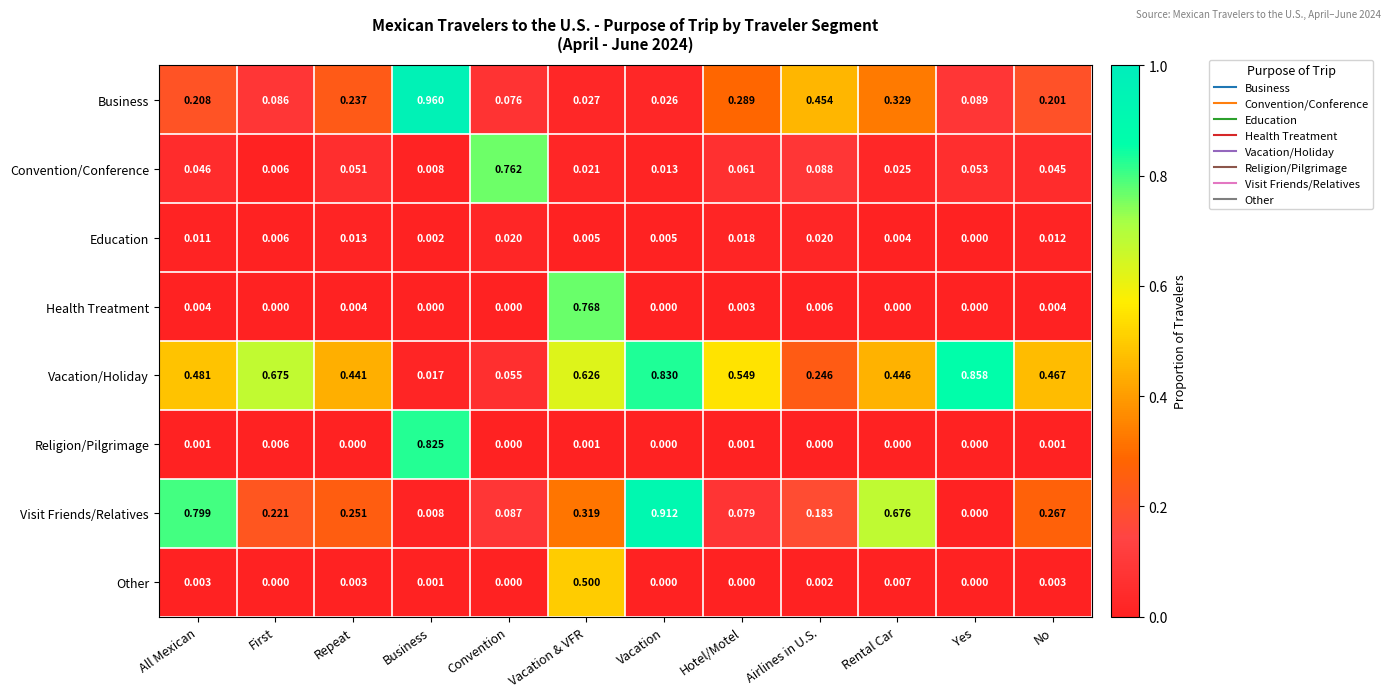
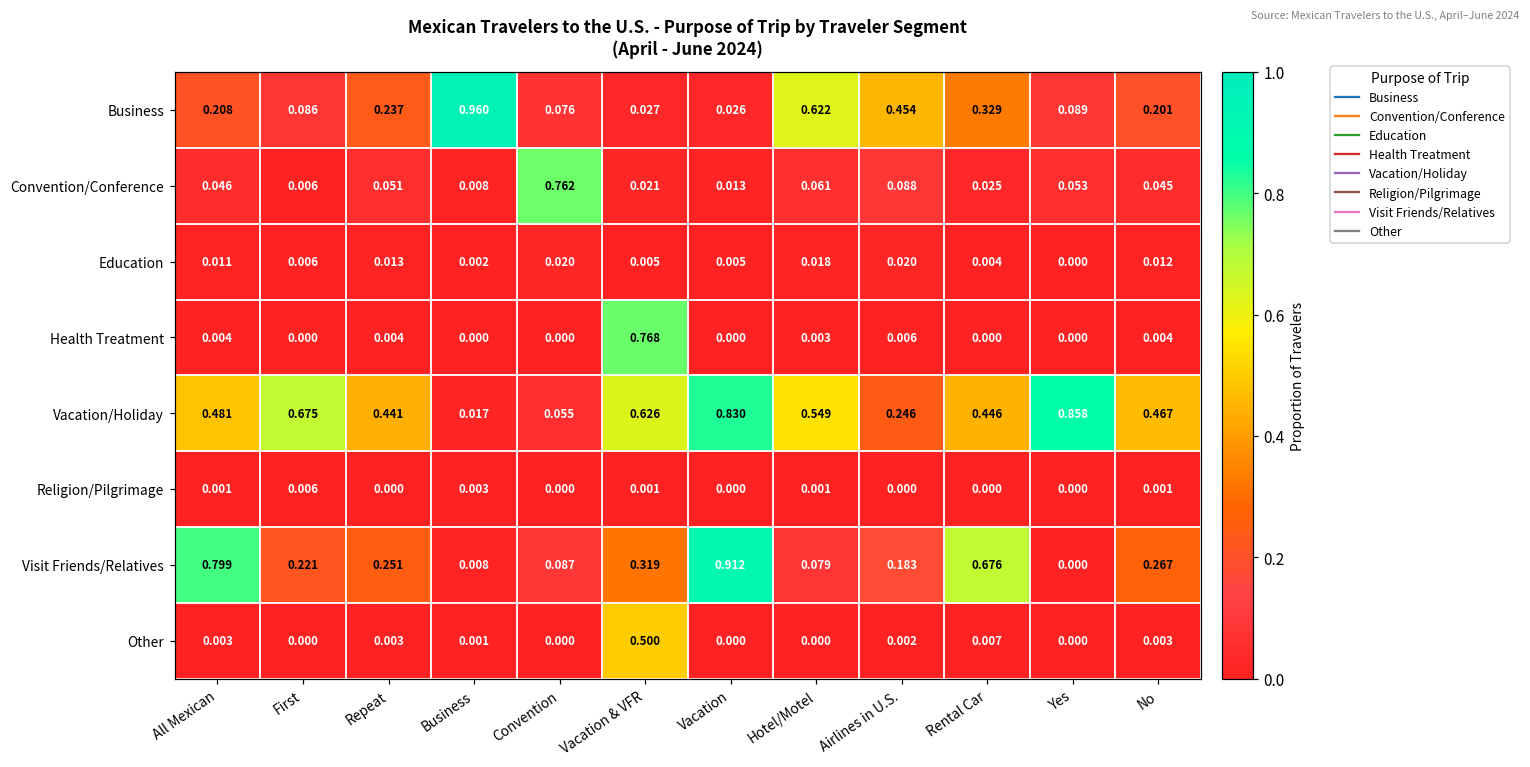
  {
    "Business": {
      "All Mexican": 0.208,
      "First": 0.086,
      "Repeat": 0.237,
      "Business": 0.960,
      "Convention": 0.076,
      "Vacation & VFR": 0.027,
      "Vacation": 0.026,
-     "Hotel/Motel": 0.289,
+     "Hotel/Motel": 0.622,
      "Airlines in U.S.": 0.454,
      "Rental Car": 0.329,
      "Yes": 0.089,
      "No": 0.201
    },
    "Convention/Conference": {
      "All Mexican": 0.046,
      "First": 0.006,
      "Repeat": 0.051,
      "Business": 0.008,
      "Convention": 0.762,
      "Vacation & VFR": 0.021,
      "Vacation": 0.013,
      "Hotel/Motel": 0.061,
      "Airlines in U.S.": 0.088,
      "Rental Car": 0.025,
      "Yes": 0.053,
      "No": 0.045
    },
    "Education": {
      "All Mexican": 0.011,
      "First": 0.006,
      "Repeat": 0.013,
      "Business": 0.002,
      "Convention": 0.020,
      "Vacation & VFR": 0.005,
      "Vacation": 0.005,
      "Hotel/Motel": 0.018,
      "Airlines in U.S.": 0.020,
      "Rental Car": 0.004,
      "Yes": 0.000,
      "No": 0.012
    },
    "Health Treatment": {
      "All Mexican": 0.004,
      "First": 0.000,
      "Repeat": 0.004,
      "Business": 0.000,
      "Convention": 0.000,
      "Vacation & VFR": 0.768,
      "Vacation": 0.000,
      "Hotel/Motel": 0.003,
      "Airlines in U.S.": 0.006,
      "Rental Car": 0.000,
      "Yes": 0.000,
      "No": 0.004
    },
    "Vacation/Holiday": {
      "All Mexican": 0.481,
      "First": 0.675,
      "Repeat": 0.441,
      "Business": 0.017,
      "Convention": 0.055,
      "Vacation & VFR": 0.626,
      "Vacation": 0.830,
      "Hotel/Motel": 0.549,
      "Airlines in U.S.": 0.246,
      "Rental Car": 0.446,
      "Yes": 0.858,
      "No": 0.467
    },
    "Religion/Pilgrimage": {
      "All Mexican": 0.001,
      "First": 0.006,
      "Repeat": 0.000,
-     "Business": 0.825,
+     "Business": 0.003,
      "Convention": 0.000,
      "Vacation & VFR": 0.001,
      "Vacation": 0.000,
      "Hotel/Motel": 0.001,
      "Airlines in U.S.": 0.000,
      "Rental Car": 0.000,
      "Yes": 0.000,
      "No": 0.001
    },
    "Visit Friends/Relatives": {
      "All Mexican": 0.799,
      "First": 0.221,
      "Repeat": 0.251,
      "Business": 0.008,
      "Convention": 0.087,
      "Vacation & VFR": 0.319,
      "Vacation": 0.912,
      "Hotel/Motel": 0.079,
      "Airlines in U.S.": 0.183,
      "Rental Car": 0.676,
      "Yes": 0.000,
      "No": 0.267
    },
    "Other": {
      "All Mexican": 0.003,
      "First": 0.000,
      "Repeat": 0.003,
      "Business": 0.001,
      "Convention": 0.000,
      "Vacation & VFR": 0.500,
      "Vacation": 0.000,
      "Hotel/Motel": 0.000,
      "Airlines in U.S.": 0.002,
      "Rental Car": 0.007,
      "Yes": 0.000,
      "No": 0.003
    }
  }
